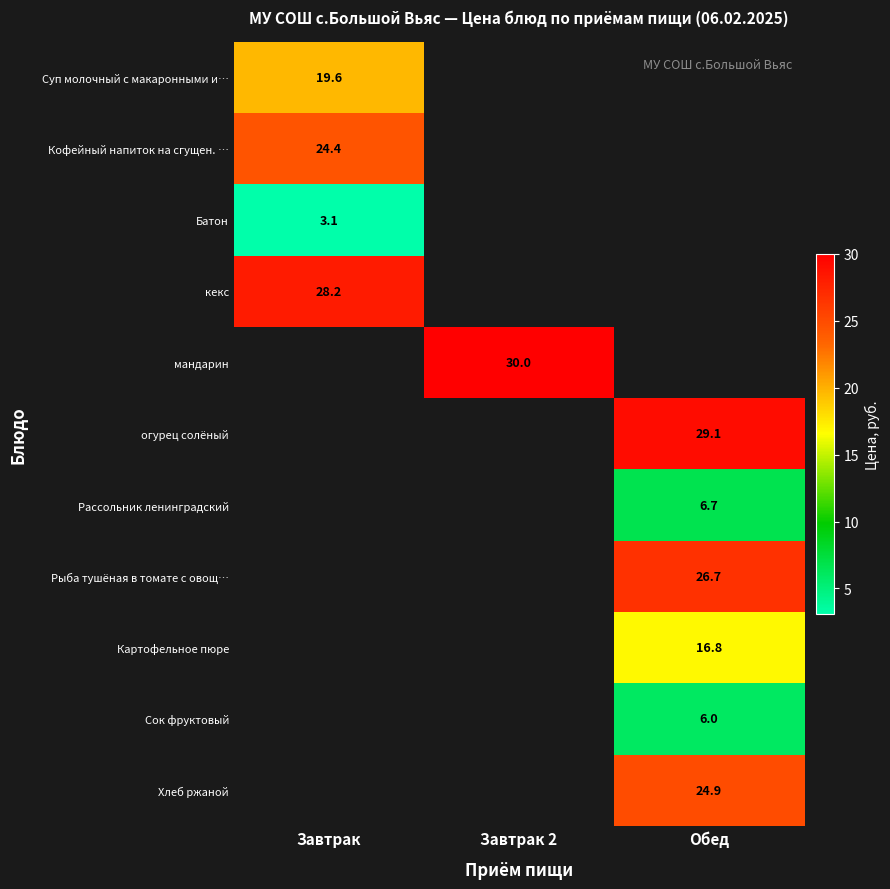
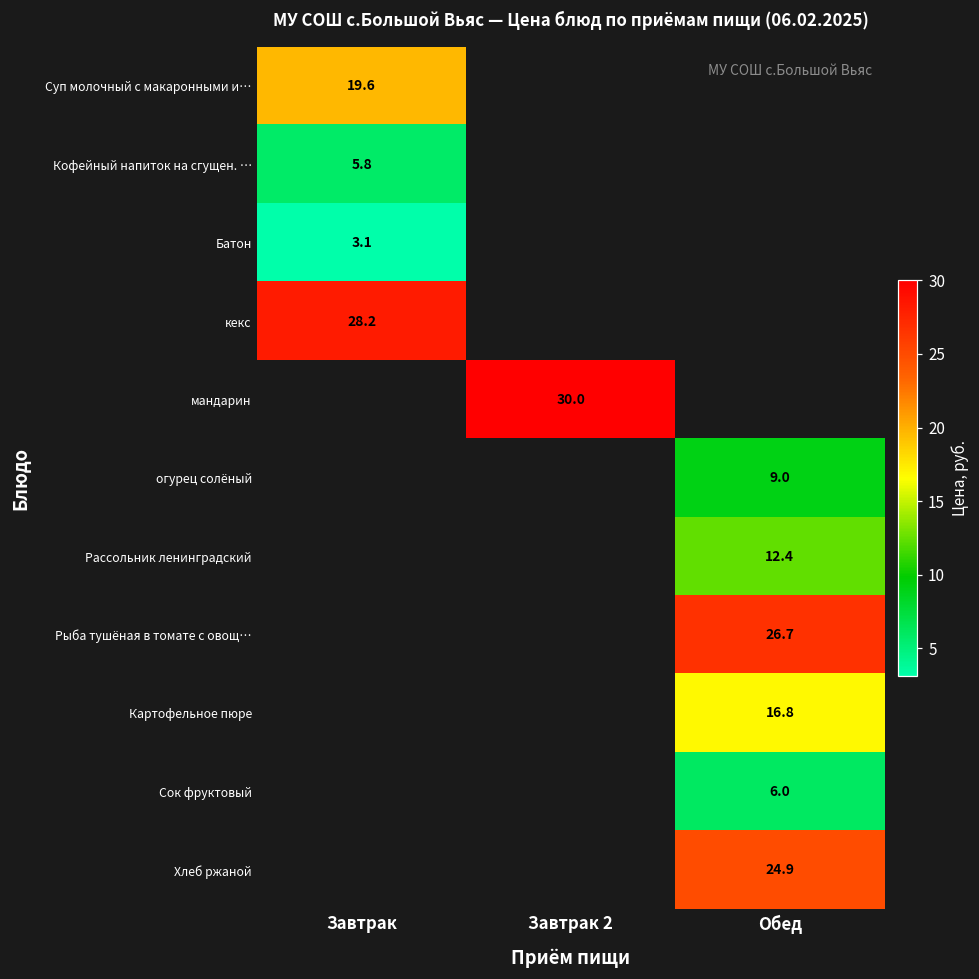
  {
    "Суп молочный с макаронными и…": {
      "Завтрак": 19.6
    },
    "Кофейный напиток на сгущен. …": {
-     "Завтрак": 24.4
+     "Завтрак": 5.8
    },
    "Батон": {
      "Завтрак": 3.1
    },
    "кекс": {
      "Завтрак": 28.2
    },
    "мандарин": {
      "Завтрак 2": 30.0
    },
    "огурец солёный": {
-     "Обед": 29.1
+     "Обед": 9.0
    },
    "Рассольник ленинградский": {
-     "Обед": 6.7
+     "Обед": 12.4
    },
    "Рыба тушёная в томате с овощ…": {
      "Обед": 26.7
    },
    "Картофельное пюре": {
      "Обед": 16.8
    },
    "Сок фруктовый": {
      "Обед": 6.0
    },
    "Хлеб ржаной": {
      "Обед": 24.9
    }
  }
